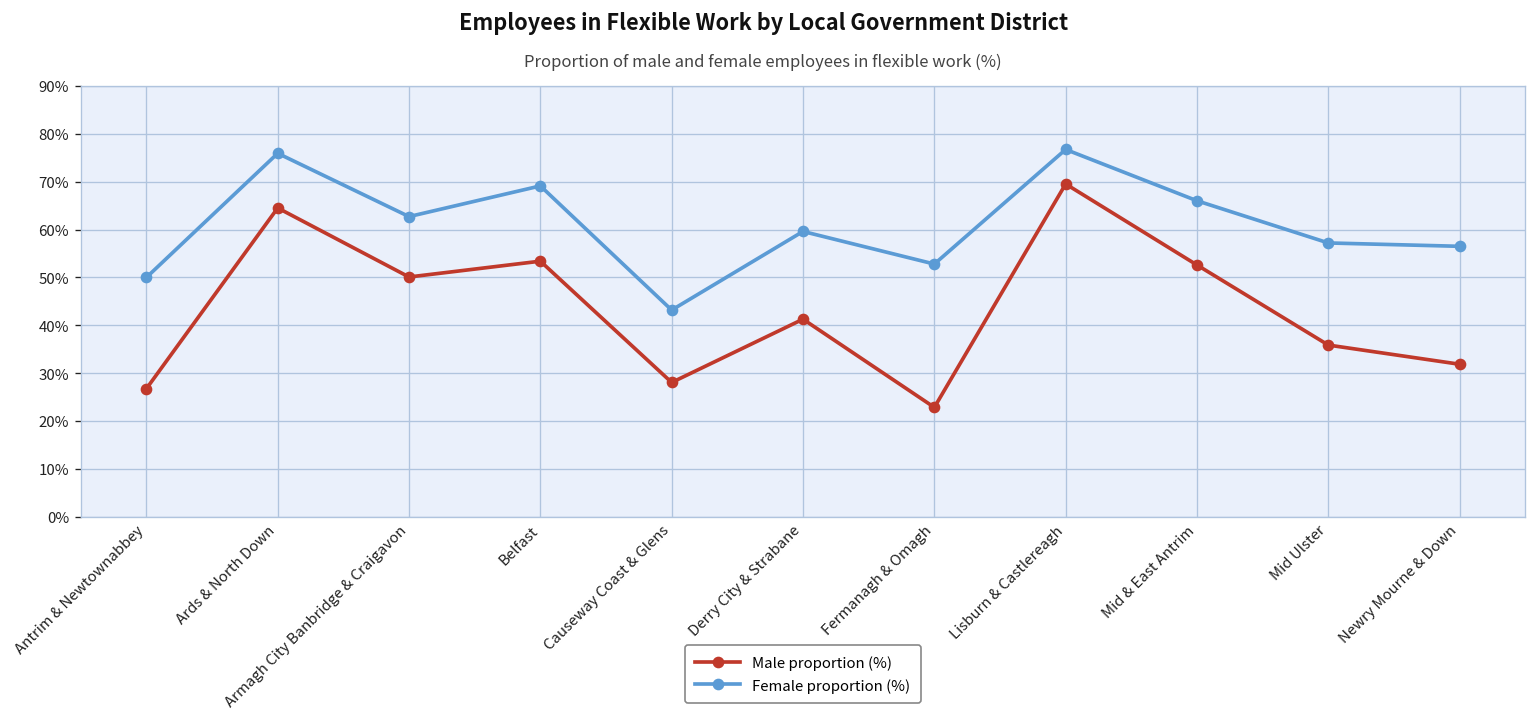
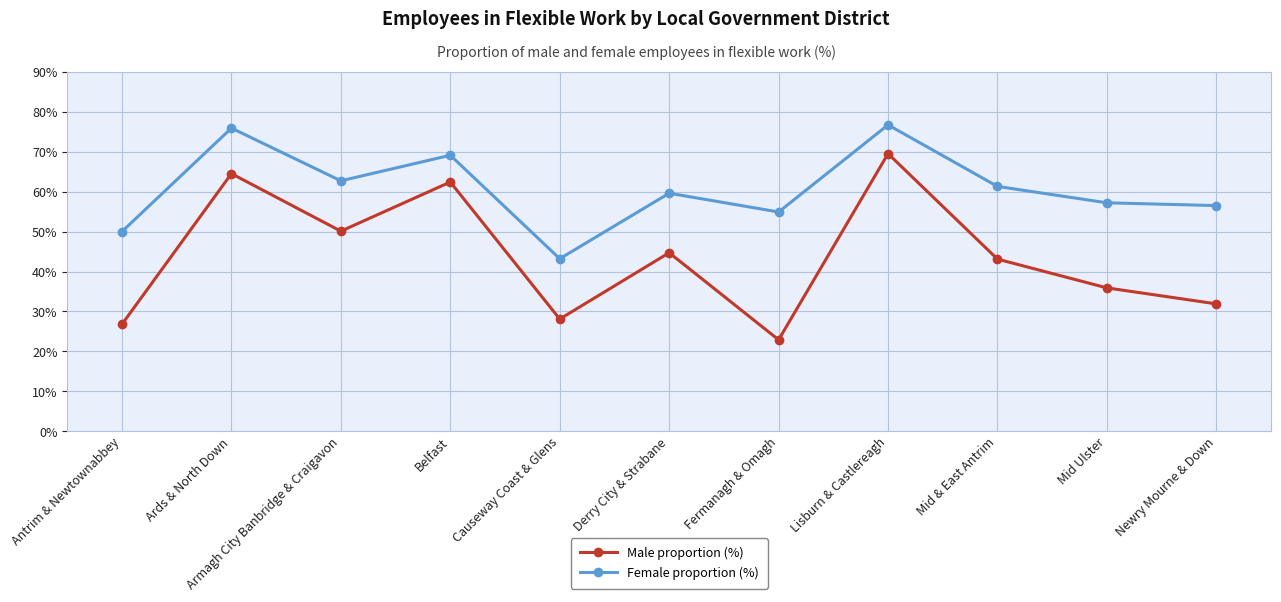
  {
    "Male proportion (%)": {
      "Antrim & Newtownabbey": "27%",
      "Ards & North Down": "65%",
      "Armagh City Banbridge & Craigavon": "50%",
-     "Belfast": "53%",
+     "Belfast": "62%",
      "Causeway Coast & Glens": "28%",
-     "Derry City & Strabane": "41%",
+     "Derry City & Strabane": "45%",
      "Fermanagh & Omagh": "23%",
      "Lisburn & Castlereagh": "70%",
-     "Mid & East Antrim": "53%",
+     "Mid & East Antrim": "43%",
      "Mid Ulster": "36%",
      "Newry Mourne & Down": "32%"
    },
    "Female proportion (%)": {
      "Antrim & Newtownabbey": "50%",
      "Ards & North Down": "76%",
      "Armagh City Banbridge & Craigavon": "63%",
      "Belfast": "69%",
      "Causeway Coast & Glens": "43%",
      "Derry City & Strabane": "60%",
-     "Fermanagh & Omagh": "53%",
+     "Fermanagh & Omagh": "55%",
      "Lisburn & Castlereagh": "77%",
-     "Mid & East Antrim": "66%",
+     "Mid & East Antrim": "61%",
      "Mid Ulster": "57%",
      "Newry Mourne & Down": "57%"
    }
  }
